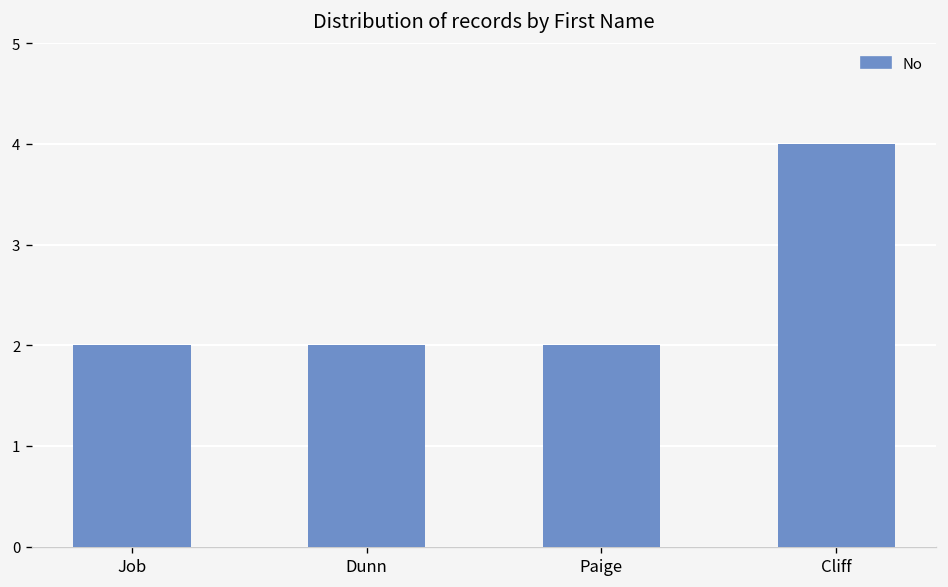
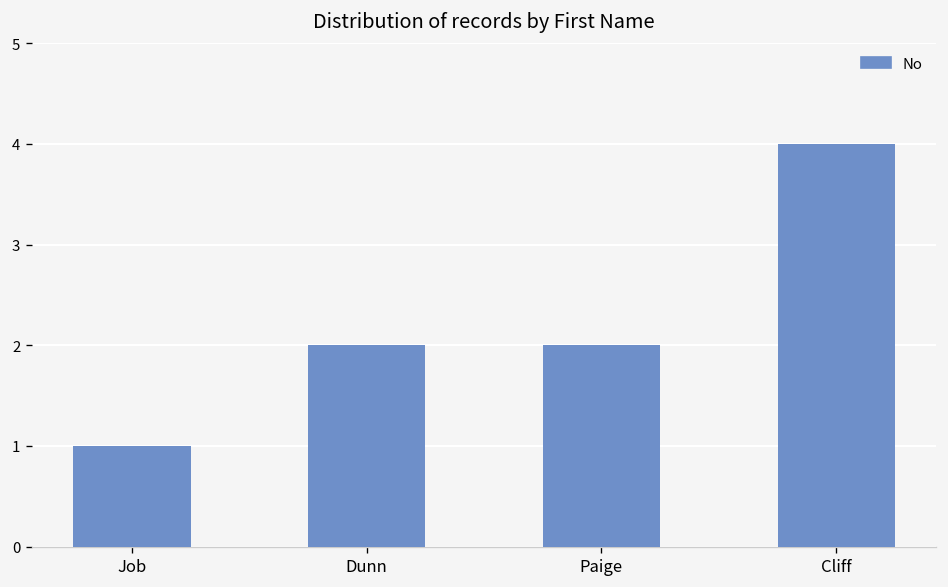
  {
-   "Job": 2,
+   "Job": 1,
    "Dunn": 2,
    "Paige": 2,
    "Cliff": 4
  }
